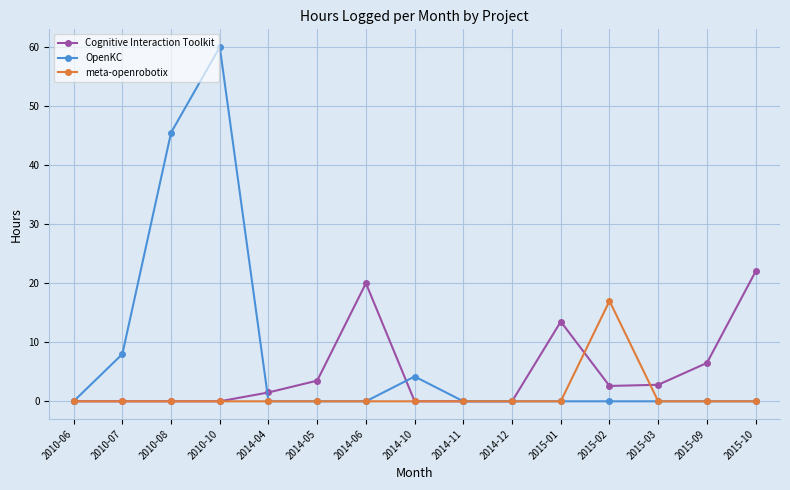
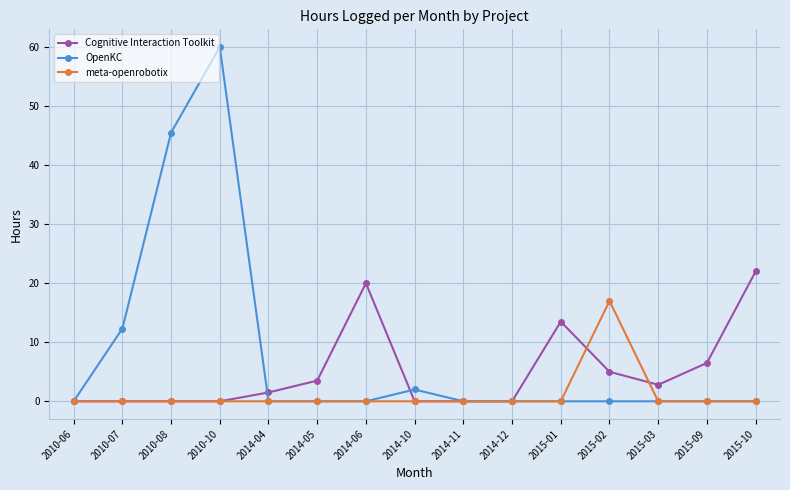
  {
    "Cognitive Interaction Toolkit": {
      "2014-04": 2,
      "2014-05": 4,
      "2014-06": 20,
      "2015-01": 14,
-     "2015-02": 3,
+     "2015-02": 5,
      "2015-03": 3,
      "2015-09": 7,
      "2015-10": 22
    },
    "OpenKC": {
-     "2010-07": 8,
+     "2010-07": 12,
      "2010-08": 46,
      "2010-10": 60,
-     "2014-10": 4,
+     "2014-10": 2,
      "2015-02": 0
    },
    "meta-openrobotix": {
      "2015-02": 17
    }
  }
